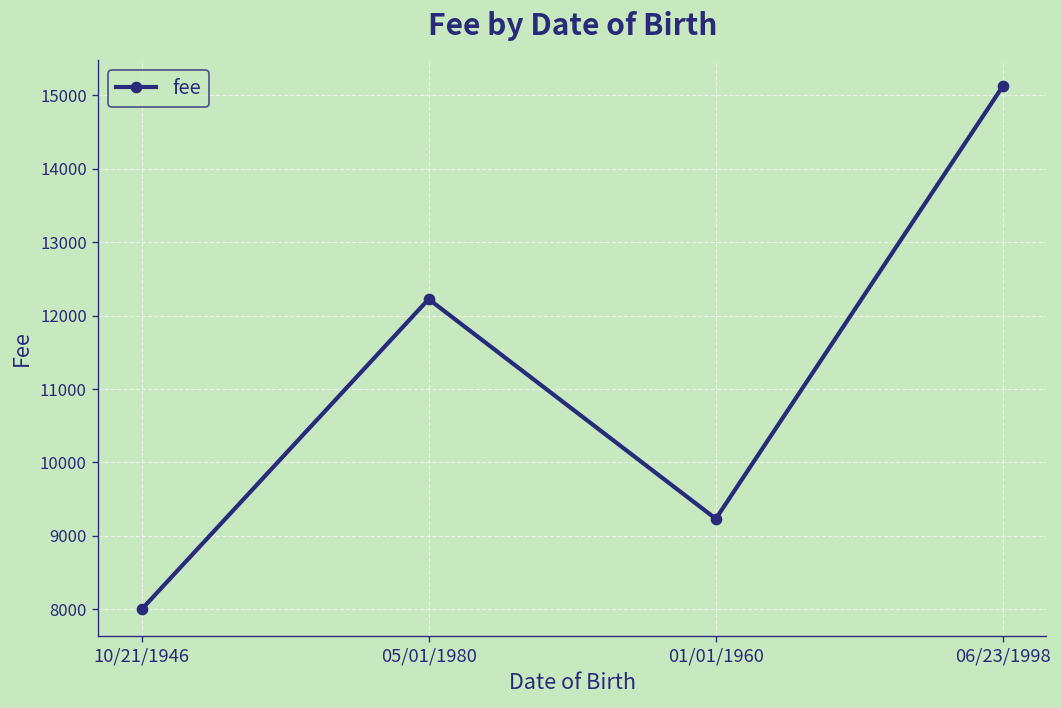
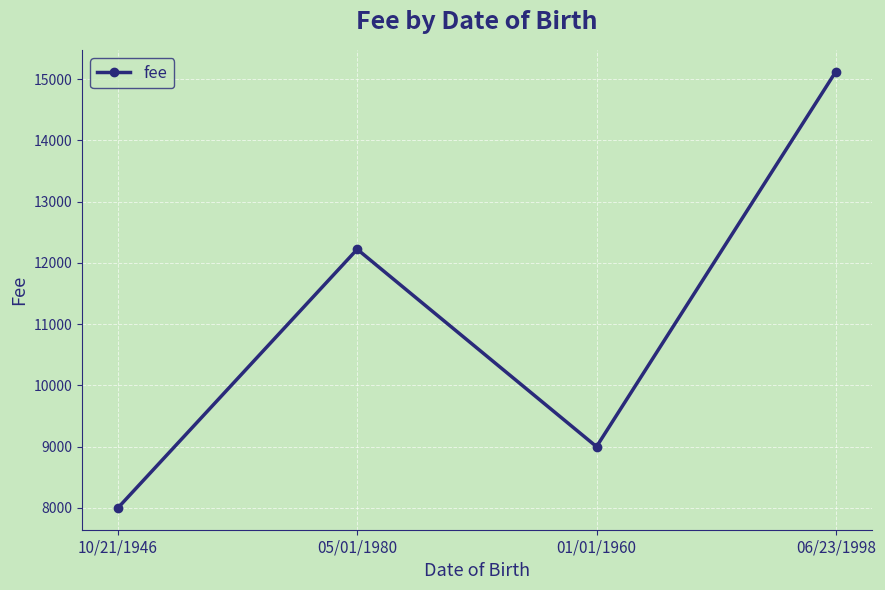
  {
    "10/21/1946": 8000,
    "05/01/1980": 12200,
-   "01/01/1960": 9200,
+   "01/01/1960": 9000,
    "06/23/1998": 15100
  }
